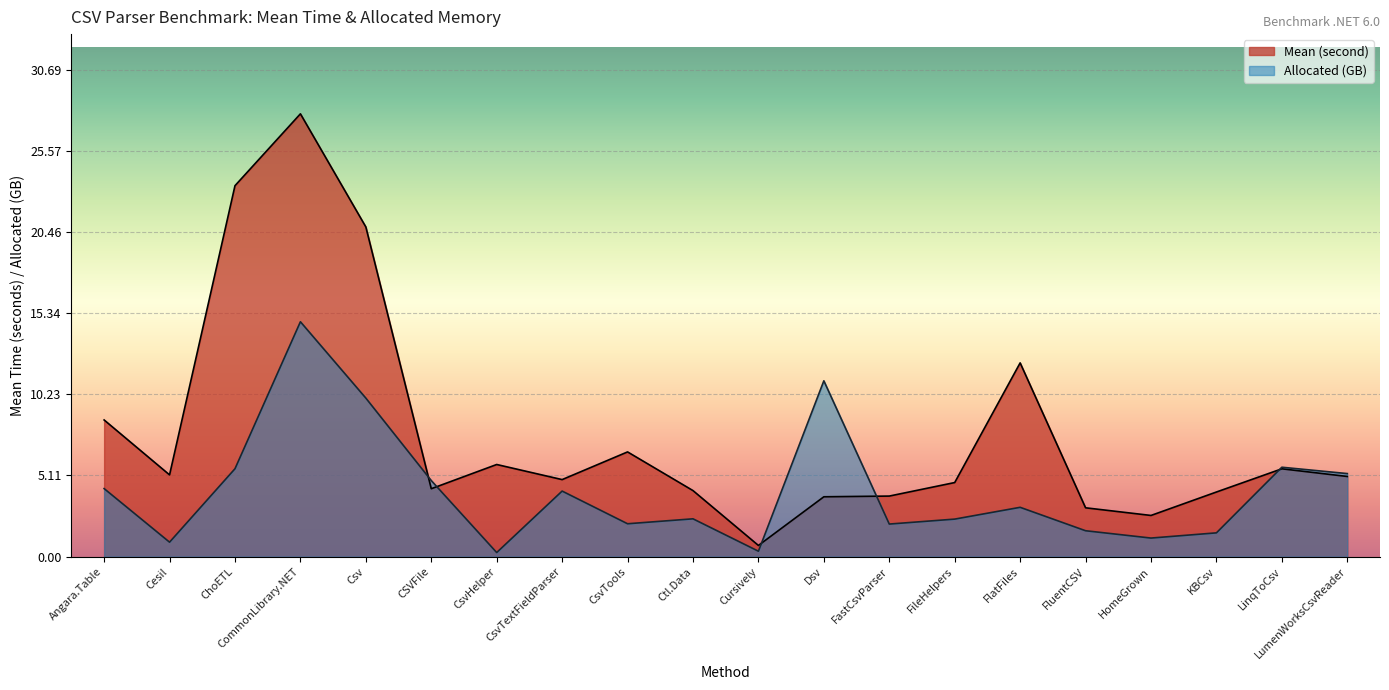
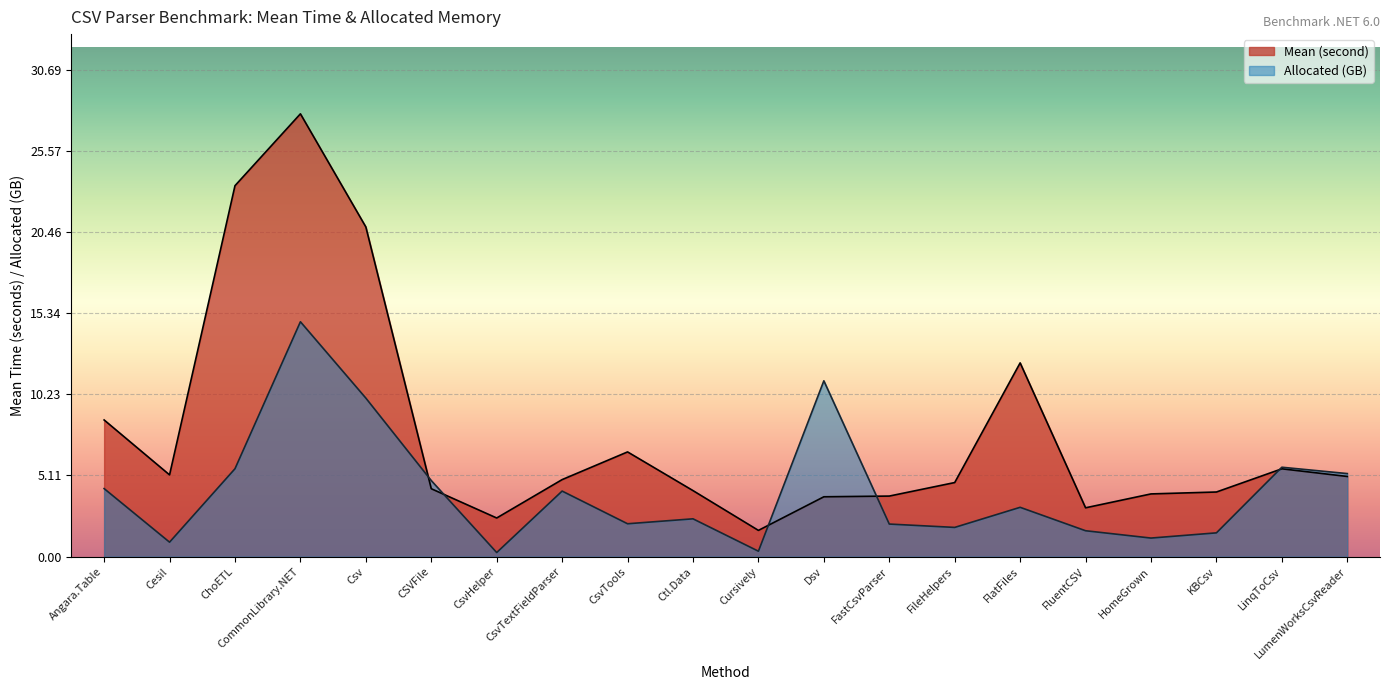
  {
    "Mean (second)": {
      "Angara.Table": 8.6,
      "Cesil": 5.2,
      "ChoETL": 23.4,
      "CommonLibrary.NET": 27.9,
      "Csv": 20.8,
      "CSVFile": 4.3,
-     "CsvHelper": 5.8,
+     "CsvHelper": 2.4,
      "CsvTextFieldParser": 4.9,
      "CsvTools": 6.6,
      "Ctl.Data": 4.2,
-     "Cursively": 0.7,
+     "Cursively": 1.7,
      "Dsv": 3.8,
      "FastCsvParser": 3.8,
      "FileHelpers": 4.7,
      "FlatFiles": 12.2,
      "FluentCSV": 3.1,
-     "HomeGrown": 2.6,
+     "HomeGrown": 4.0,
      "KBCsv": 4.1,
      "LumenWorksCsvReader": 5.1
    },
    "Allocated (GB)": {
      "Angara.Table": 4.3,
      "Cesil": 0.9,
      "ChoETL": 5.5,
      "CommonLibrary.NET": 14.8,
      "Csv": 10.0,
      "CSVFile": 4.8,
      "CsvHelper": 0.3,
      "CsvTextFieldParser": 4.1,
      "CsvTools": 2.1,
      "Ctl.Data": 2.4,
      "Cursively": 0.3,
      "Dsv": 11.1,
      "FastCsvParser": 2.1,
-     "FileHelpers": 2.4,
+     "FileHelpers": 1.8,
      "FlatFiles": 3.1,
      "FluentCSV": 1.6,
      "HomeGrown": 1.2,
      "KBCsv": 1.5,
      "LumenWorksCsvReader": 5.2
    }
  }
